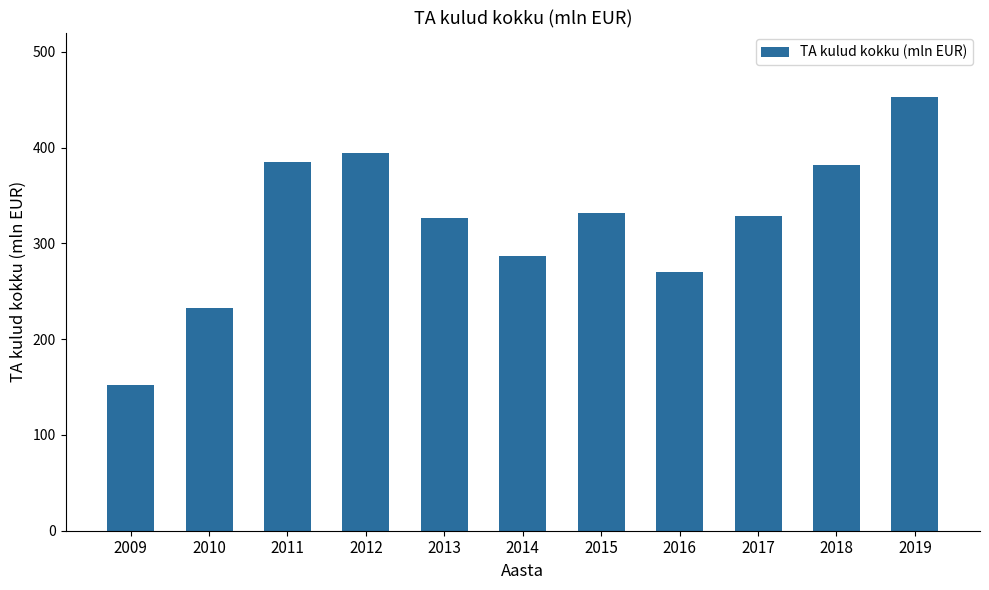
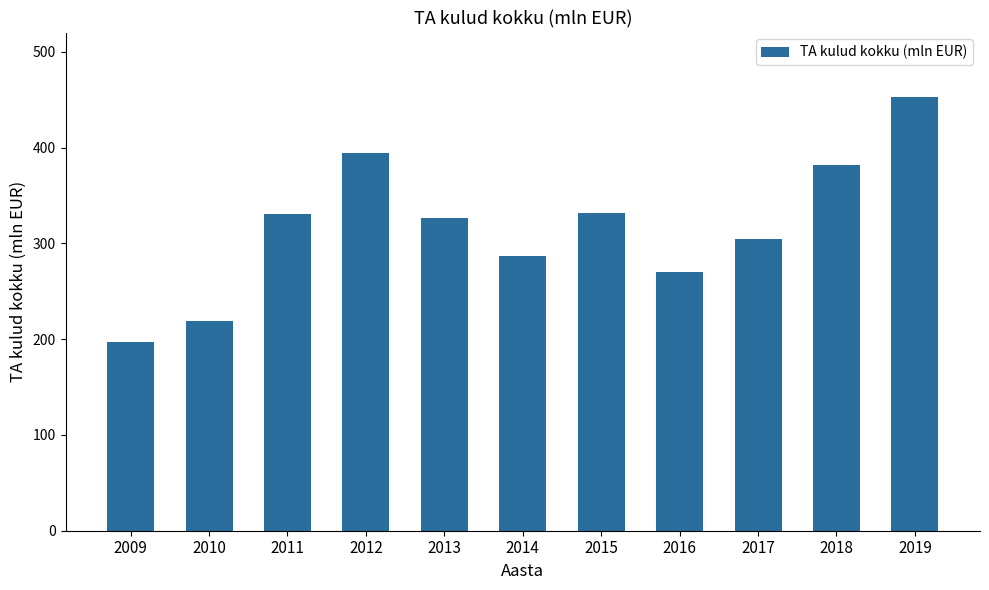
  {
-   "2009": 150,
-   "2010": 230,
-   "2011": 380,
+   "2009": 200,
+   "2010": 220,
+   "2011": 330,
    "2012": 390,
    "2013": 330,
    "2014": 290,
    "2015": 330,
    "2016": 270,
-   "2017": 330,
+   "2017": 300,
    "2018": 380,
    "2019": 450
  }
